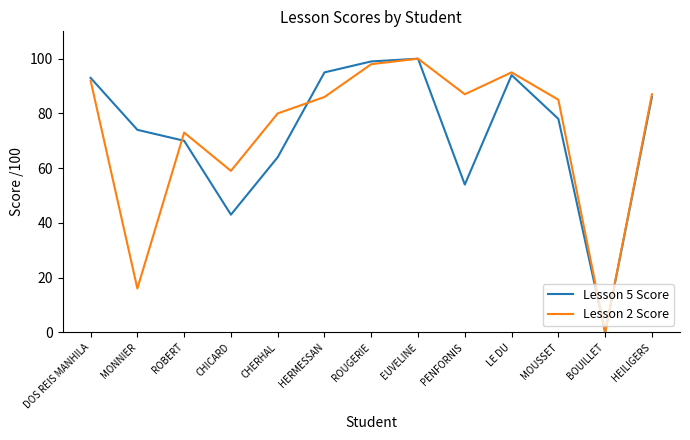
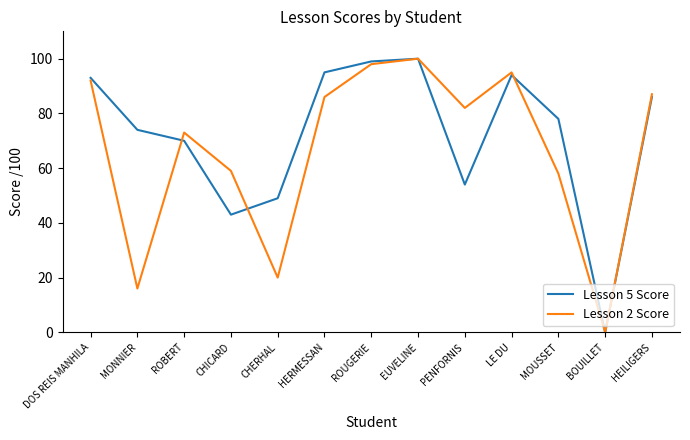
  {
    "Lesson 5 Score": {
      "DOS REIS MANHILA": 93,
      "MONNIER": 74,
      "ROBERT": 70,
      "CHICARD": 43,
-     "CHERHAL": 64,
+     "CHERHAL": 49,
      "HERMESSAN": 95,
      "ROUGERIE": 99,
      "PENFORNIS": 54,
      "LE DU": 94,
      "MOUSSET": 78,
      "HEILIGERS": 86
    },
    "Lesson 2 Score": {
      "DOS REIS MANHILA": 92,
      "MONNIER": 16,
      "ROBERT": 73,
      "CHICARD": 59,
-     "CHERHAL": 80,
+     "CHERHAL": 20,
      "HERMESSAN": 86,
      "ROUGERIE": 98,
-     "PENFORNIS": 87,
+     "PENFORNIS": 82,
      "LE DU": 95,
-     "MOUSSET": 85,
+     "MOUSSET": 58,
      "HEILIGERS": 87
    }
  }
